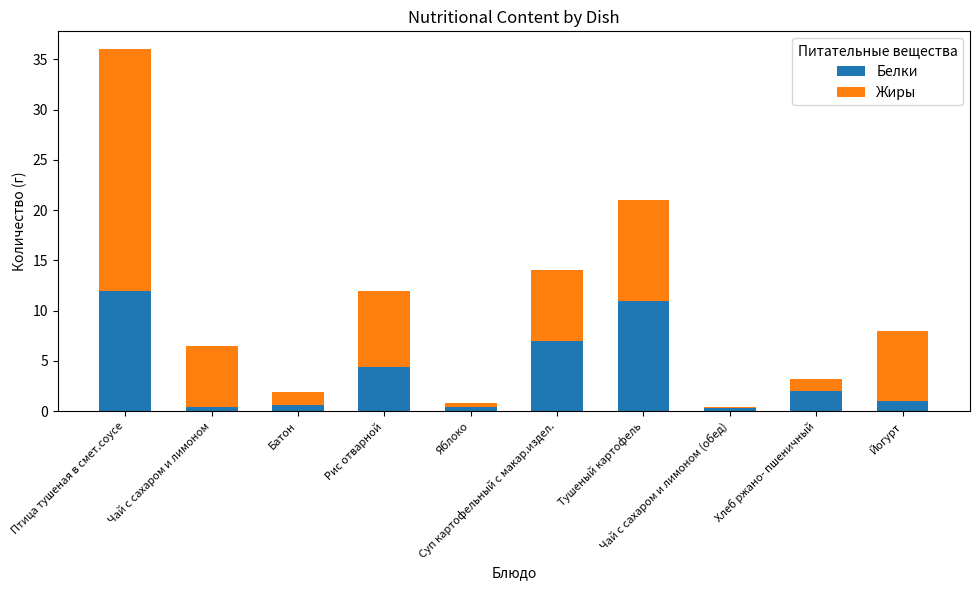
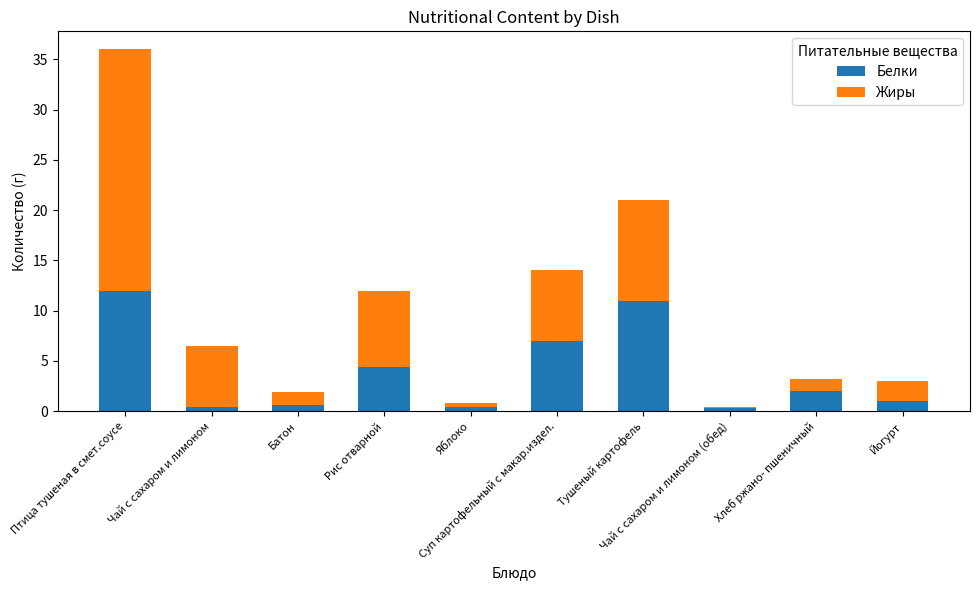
  {
    "Белки": {
      "Птица тушеная в смет.соусе": 12,
      "Чай с сахаром и лимоном": 0.4,
      "Батон": 0.6,
      "Рис отварной": 4.4,
      "Яблоко": 0.4,
      "Суп картофельный с макар.издел.": 7,
      "Тушеный картофель": 11,
      "Чай с сахаром и лимоном (обед)": 0.3,
      "Хлеб ржано- пшеничный": 2,
      "Йогурт": 1
    },
    "Жиры": {
      "Птица тушеная в смет.соусе": 24,
      "Чай с сахаром и лимоном": 6,
      "Батон": 1.3,
      "Рис отварной": 7.6,
      "Яблоко": 0.4,
      "Суп картофельный с макар.издел.": 7,
      "Тушеный картофель": 10,
      "Хлеб ржано- пшеничный": 1,
-     "Йогурт": 7
+     "Йогурт": 2
    }
  }
